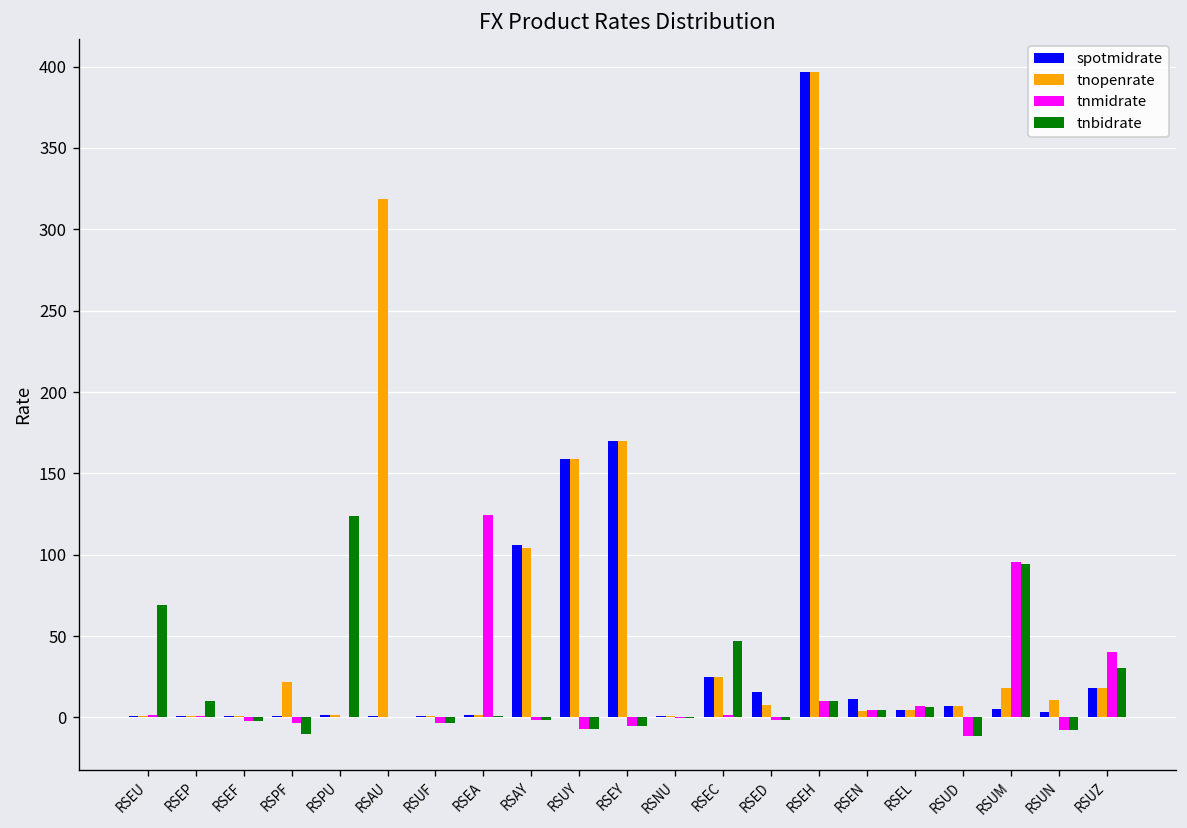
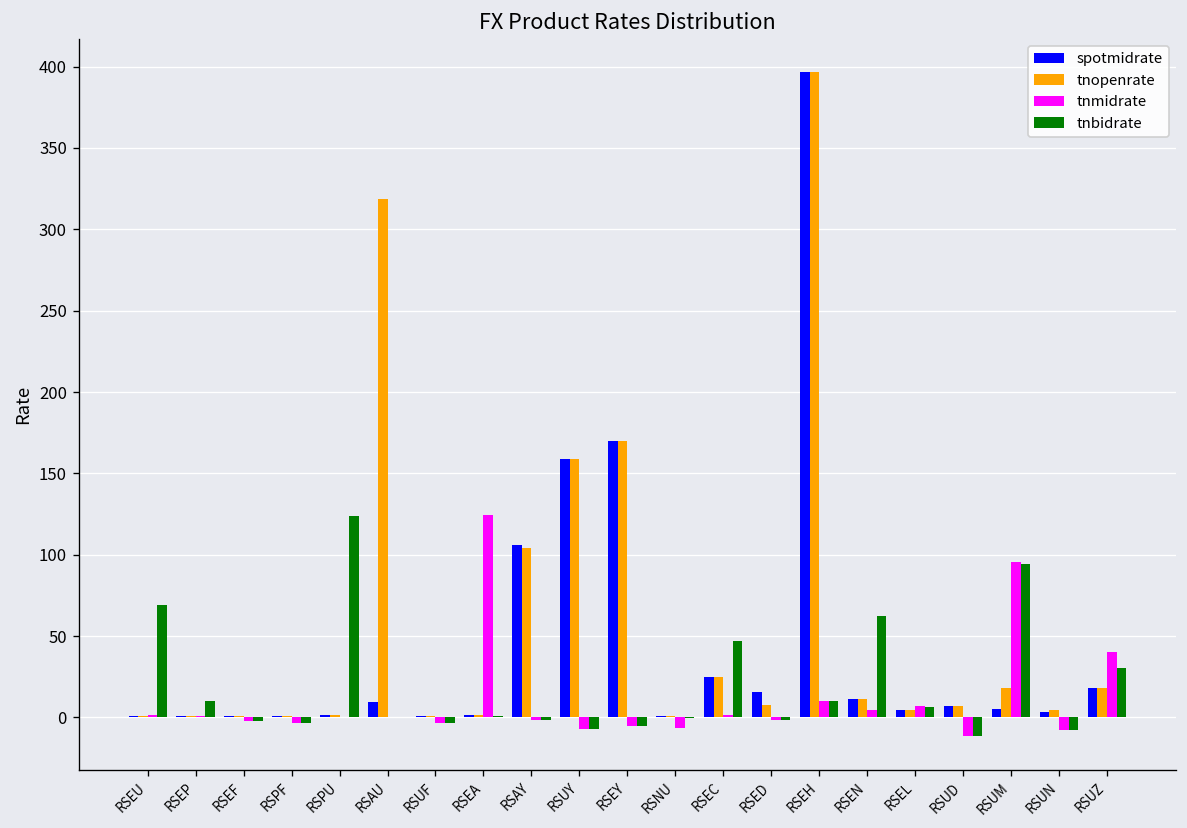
  {
    "spotmidrate": {
-     "RSAU": 1,
+     "RSAU": 10,
      "RSAY": 106,
      "RSUY": 159,
      "RSEY": 170,
      "RSEC": 25,
      "RSED": 16,
      "RSEH": 397,
      "RSEN": 11,
      "RSEL": 4,
      "RSUD": 7,
      "RSUM": 5,
      "RSUN": 4,
      "RSUZ": 18
    },
    "tnopenrate": {
-     "RSPF": 22,
+     "RSPF": 1,
      "RSAU": 319,
      "RSAY": 104,
      "RSUY": 159,
      "RSEY": 170,
      "RSEC": 25,
      "RSED": 7,
      "RSEH": 397,
-     "RSEN": 4,
+     "RSEN": 11,
      "RSEL": 4,
      "RSUD": 7,
      "RSUM": 18,
-     "RSUN": 11,
+     "RSUN": 5,
      "RSUZ": 18
    },
    "tnmidrate": {
      "RSEF": -2,
      "RSPF": -3,
      "RSUF": -3,
      "RSEA": 124,
      "RSUY": -7,
      "RSEY": -5,
-     "RSNU": 0,
+     "RSNU": -6,
      "RSEH": 10,
      "RSEN": 5,
      "RSEL": 7,
      "RSUD": -12,
      "RSUM": 96,
      "RSUN": -8,
      "RSUZ": 40
    },
    "tnbidrate": {
      "RSEU": 69,
      "RSEP": 10,
      "RSEF": -2,
-     "RSPF": -10,
+     "RSPF": -3,
      "RSPU": 124,
      "RSUF": -3,
      "RSUY": -7,
      "RSEY": -5,
      "RSEC": 47,
      "RSEH": 10,
-     "RSEN": 4,
+     "RSEN": 62,
      "RSEL": 7,
      "RSUD": -12,
      "RSUM": 94,
      "RSUN": -8,
      "RSUZ": 30
    }
  }
